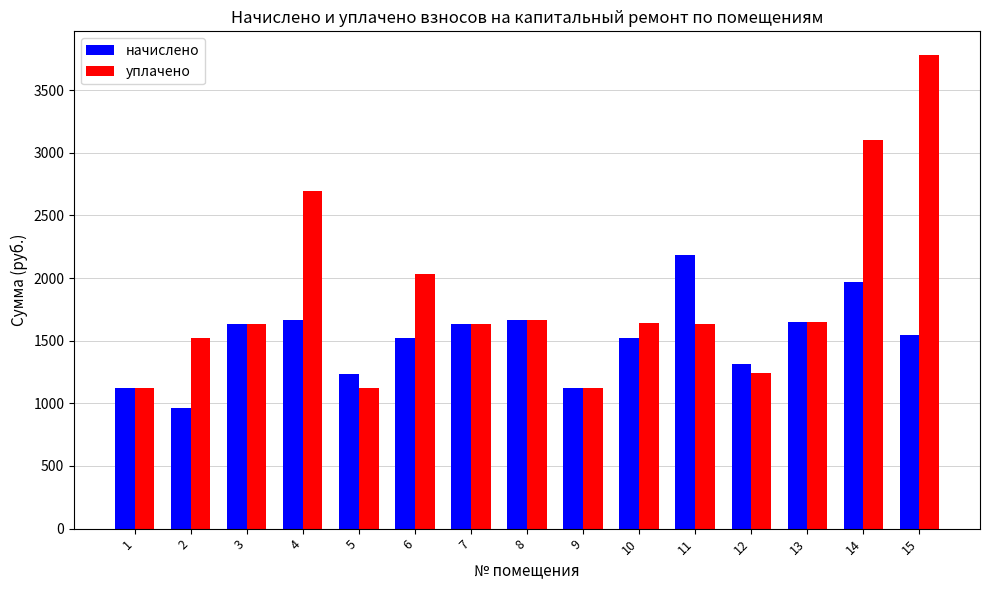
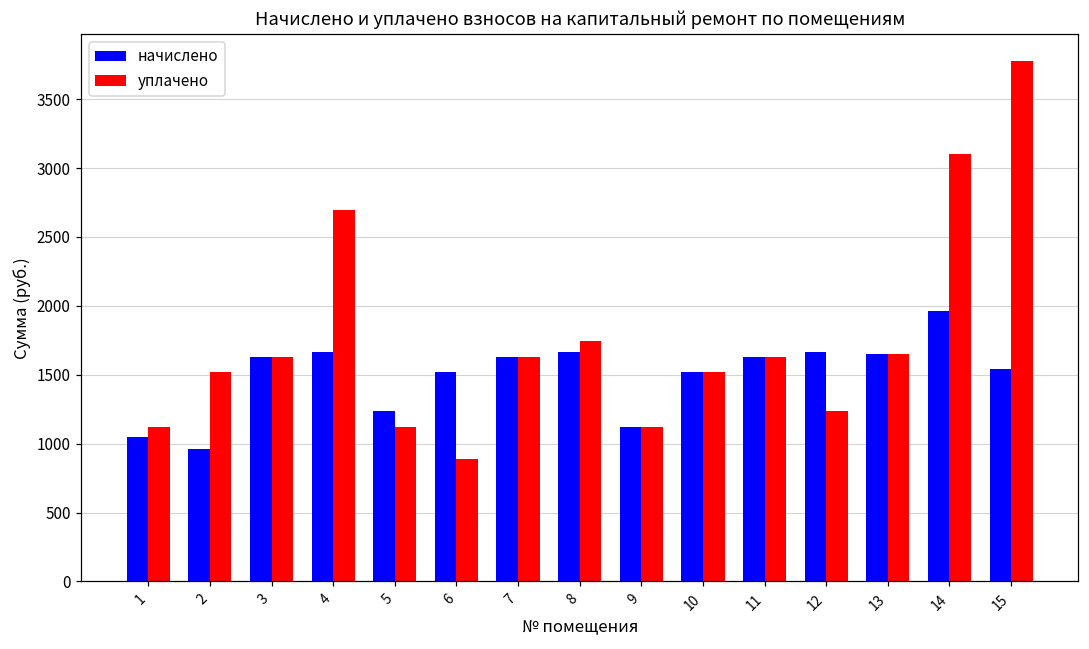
  {
    "начислено": {
-     "1": 1120,
+     "1": 1050,
      "2": 960,
      "3": 1630,
      "4": 1660,
      "5": 1240,
      "6": 1520,
      "7": 1630,
      "8": 1660,
      "9": 1120,
      "10": 1520,
-     "11": 2180,
-     "12": 1310,
+     "11": 1630,
+     "12": 1660,
      "13": 1650,
      "14": 1970,
      "15": 1540
    },
    "уплачено": {
      "1": 1120,
      "2": 1520,
      "3": 1630,
      "4": 2700,
      "5": 1120,
-     "6": 2030,
+     "6": 890,
      "7": 1630,
-     "8": 1660,
+     "8": 1750,
      "9": 1120,
-     "10": 1640,
+     "10": 1520,
      "11": 1630,
      "12": 1240,
      "13": 1650,
      "14": 3100,
      "15": 3780
    }
  }
